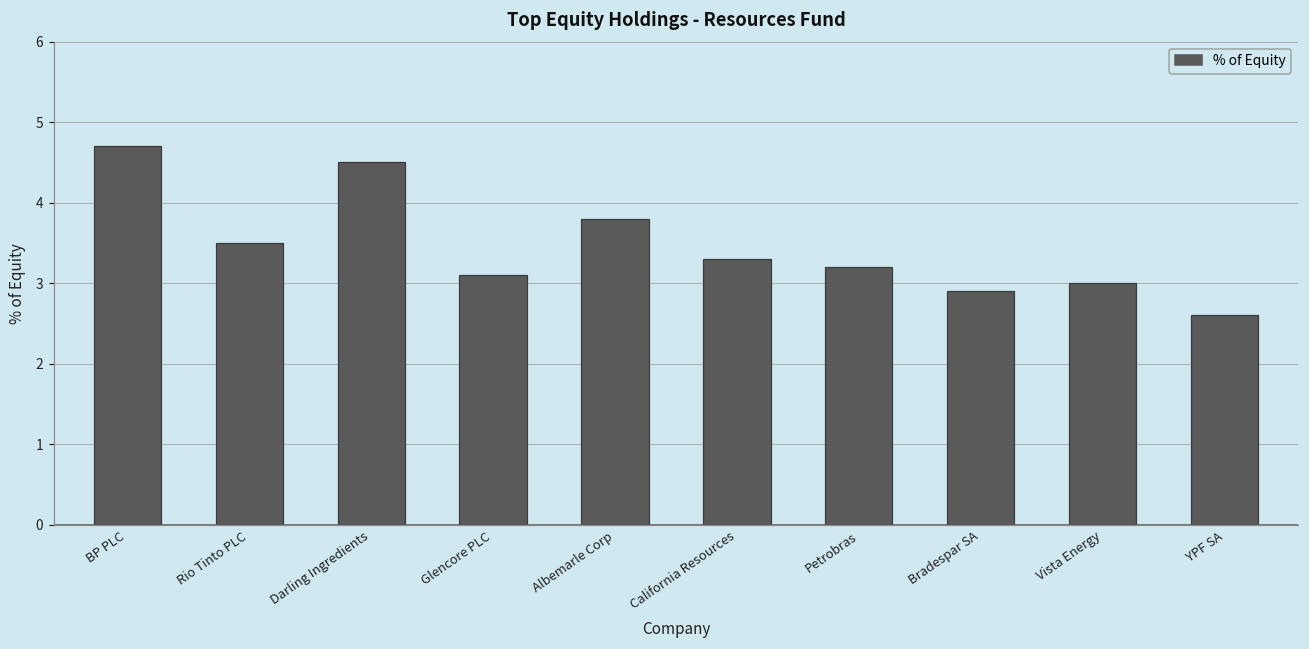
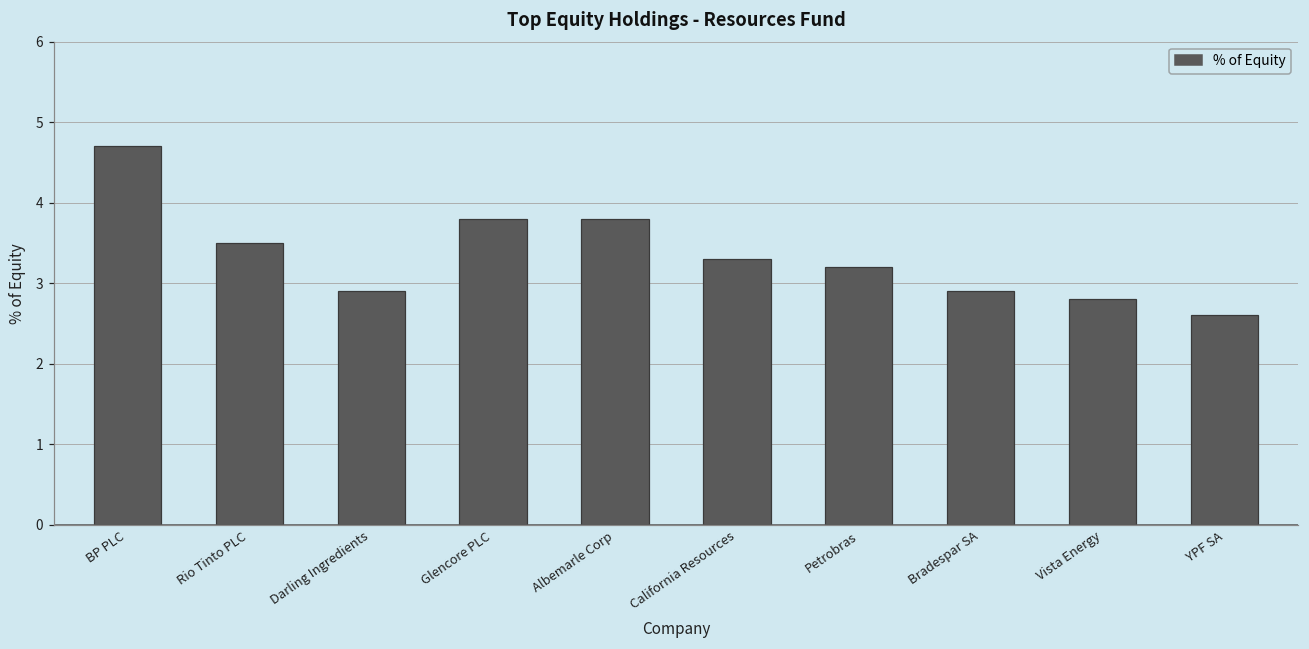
  {
    "BP PLC": 4.7,
    "Rio Tinto PLC": 3.5,
-   "Darling Ingredients": 4.5,
-   "Glencore PLC": 3.1,
+   "Darling Ingredients": 2.9,
+   "Glencore PLC": 3.8,
    "Albemarle Corp": 3.8,
    "California Resources": 3.3,
    "Petrobras": 3.2,
    "Bradespar SA": 2.9,
-   "Vista Energy": 3.0,
+   "Vista Energy": 2.8,
    "YPF SA": 2.6
  }
